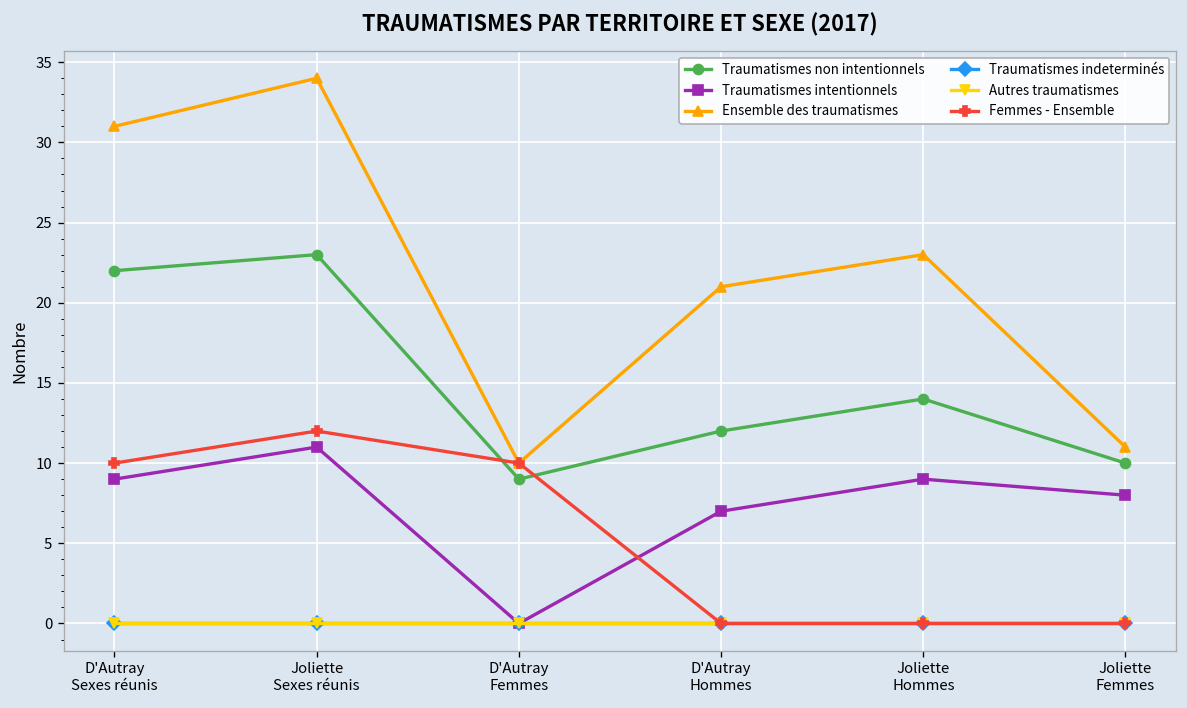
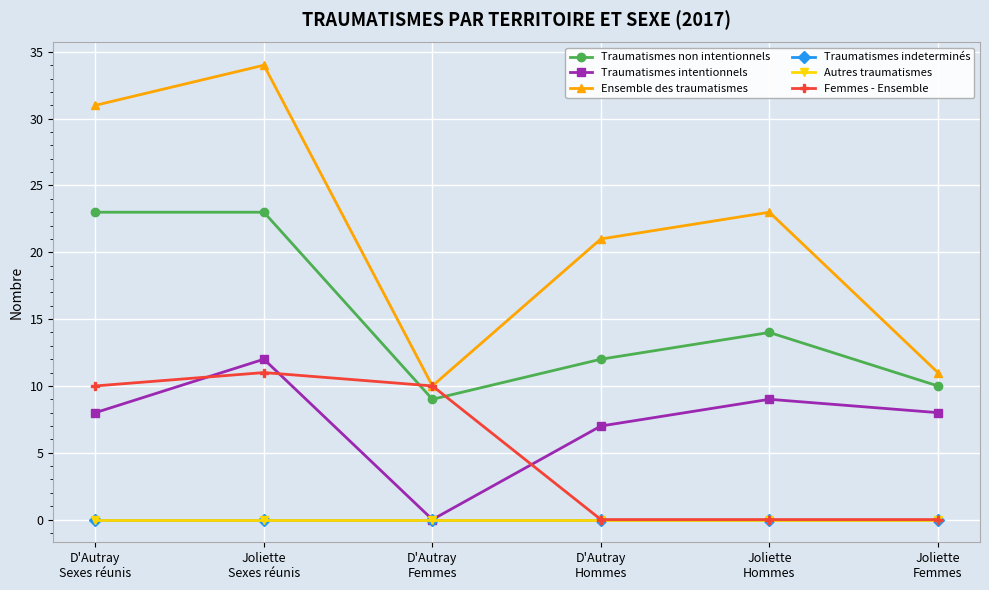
  {
    "Traumatismes non intentionnels": {
-     "D'Autray Sexes réunis": 22,
+     "D'Autray Sexes réunis": 23,
      "Joliette Sexes réunis": 23,
      "D'Autray Femmes": 9,
      "D'Autray Hommes": 12,
      "Joliette Hommes": 14,
      "Joliette Femmes": 10
    },
    "Traumatismes intentionnels": {
-     "D'Autray Sexes réunis": 9,
-     "Joliette Sexes réunis": 11,
+     "D'Autray Sexes réunis": 8,
+     "Joliette Sexes réunis": 12,
      "D'Autray Hommes": 7,
      "Joliette Hommes": 9,
      "Joliette Femmes": 8
    },
    "Femmes - Ensemble": {
      "D'Autray Sexes réunis": 10,
-     "Joliette Sexes réunis": 12
+     "Joliette Sexes réunis": 11
    }
  }
